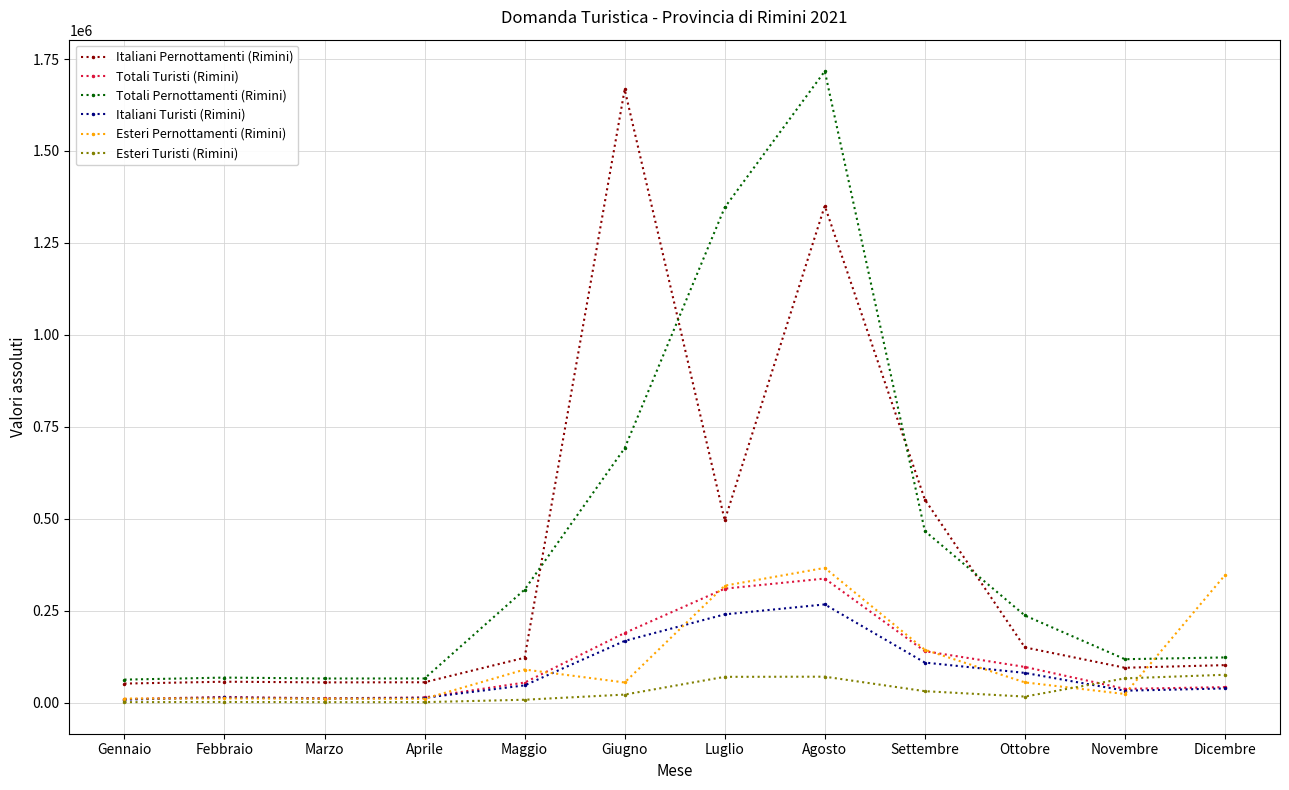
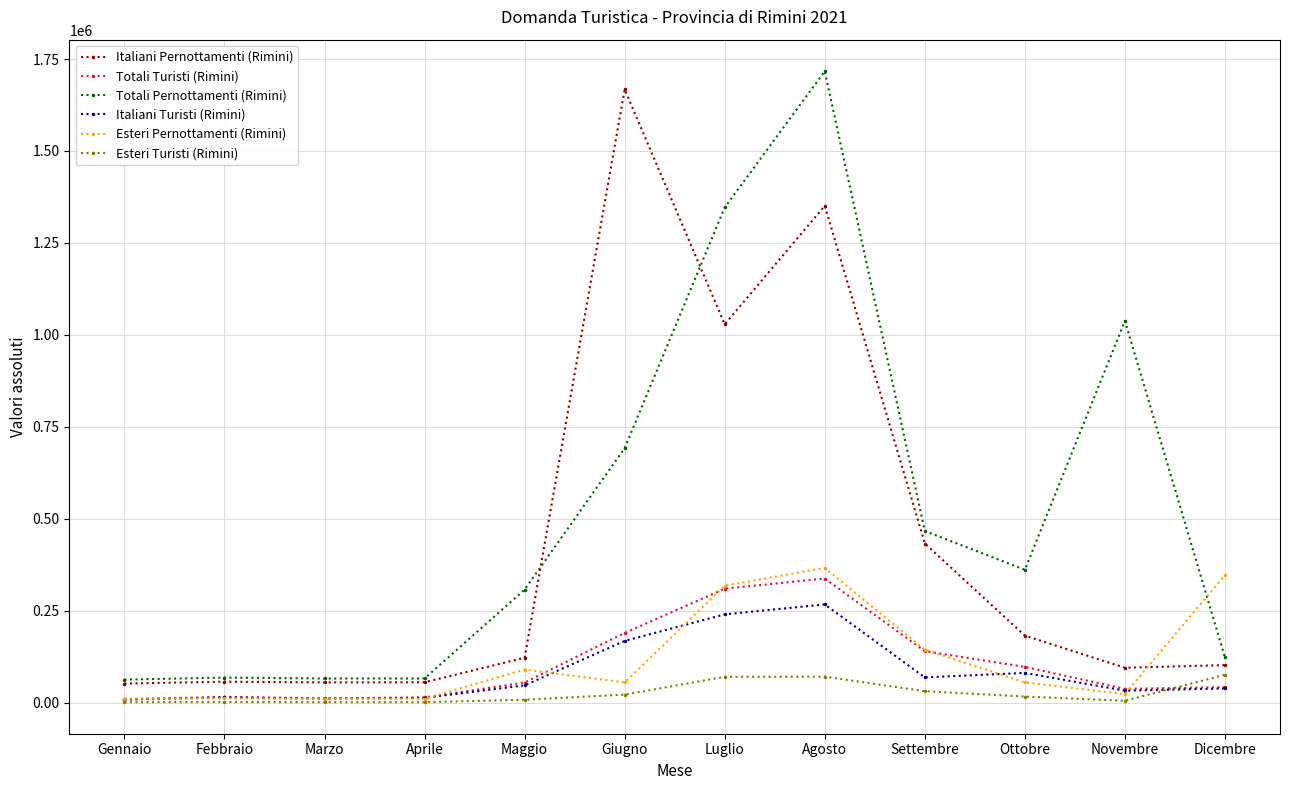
  {
    "Italiani Pernottamenti (Rimini)": {
      "Gennaio": 50000,
      "Febbraio": 60000,
      "Marzo": 50000,
      "Aprile": 60000,
      "Maggio": 120000,
      "Giugno": 1670000,
-     "Luglio": 500000,
+     "Luglio": 1030000,
      "Agosto": 1350000,
-     "Settembre": 550000,
-     "Ottobre": 150000,
+     "Settembre": 430000,
+     "Ottobre": 180000,
      "Novembre": 90000,
      "Dicembre": 100000
    },
    "Totali Turisti (Rimini)": {
      "Maggio": 50000,
      "Giugno": 190000,
      "Luglio": 310000,
      "Agosto": 340000,
      "Ottobre": 100000
    },
    "Totali Pernottamenti (Rimini)": {
      "Gennaio": 60000,
      "Febbraio": 70000,
      "Marzo": 70000,
      "Aprile": 70000,
      "Maggio": 310000,
      "Giugno": 690000,
      "Luglio": 1350000,
      "Agosto": 1720000,
      "Settembre": 470000,
-     "Ottobre": 240000,
-     "Novembre": 120000,
+     "Ottobre": 360000,
+     "Novembre": 1040000,
      "Dicembre": 120000
    },
    "Italiani Turisti (Rimini)": {
      "Maggio": 50000,
      "Giugno": 170000,
      "Luglio": 240000,
      "Agosto": 270000,
-     "Settembre": 110000,
+     "Settembre": 70000,
      "Ottobre": 80000
    },
    "Esteri Pernottamenti (Rimini)": {
      "Maggio": 90000,
      "Giugno": 50000,
      "Luglio": 320000,
      "Agosto": 370000,
      "Ottobre": 50000,
      "Novembre": 20000,
      "Dicembre": 350000
    },
    "Esteri Turisti (Rimini)": {
      "Gennaio": 0,
      "Febbraio": 0,
      "Marzo": 0,
      "Aprile": 0,
      "Maggio": 10000,
      "Giugno": 20000,
      "Luglio": 70000,
      "Agosto": 70000,
      "Settembre": 30000,
      "Ottobre": 20000,
-     "Novembre": 70000,
+     "Novembre": 0,
      "Dicembre": 80000
    }
  }
